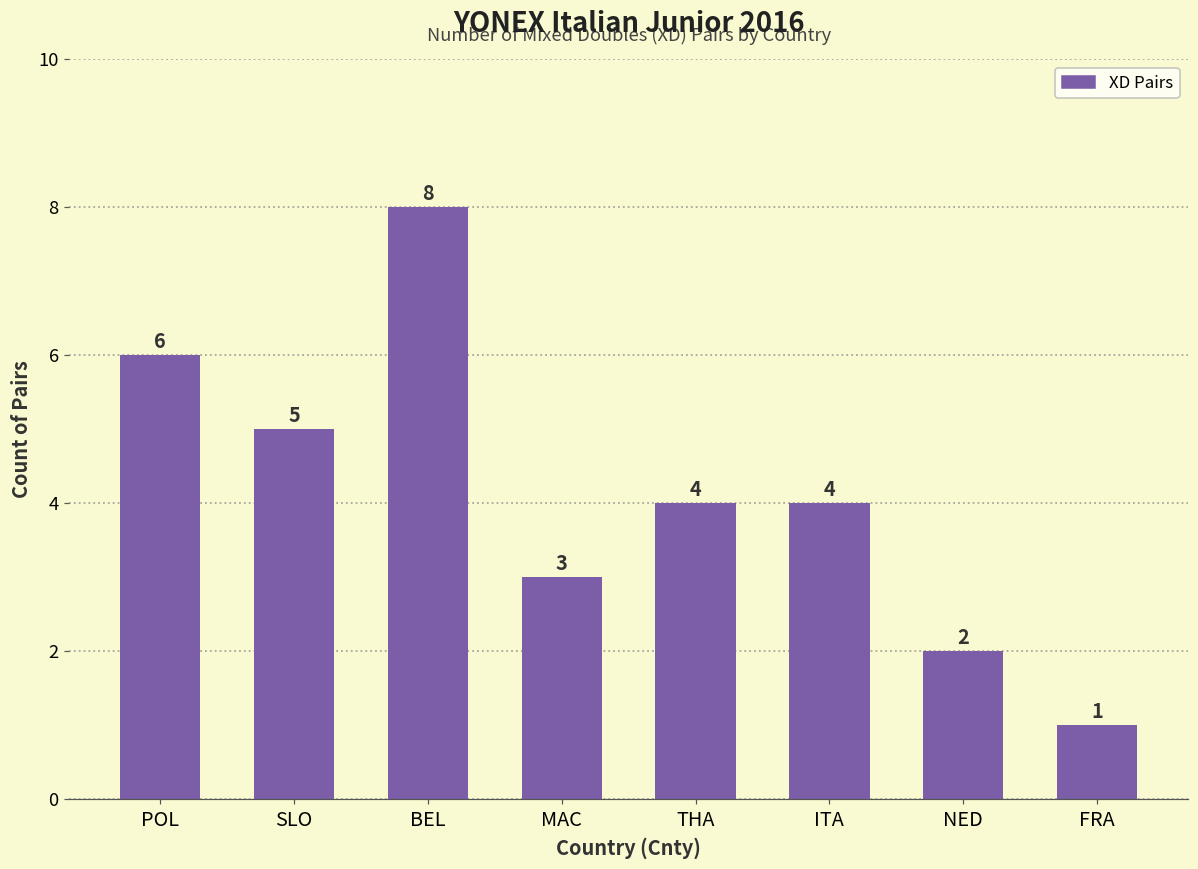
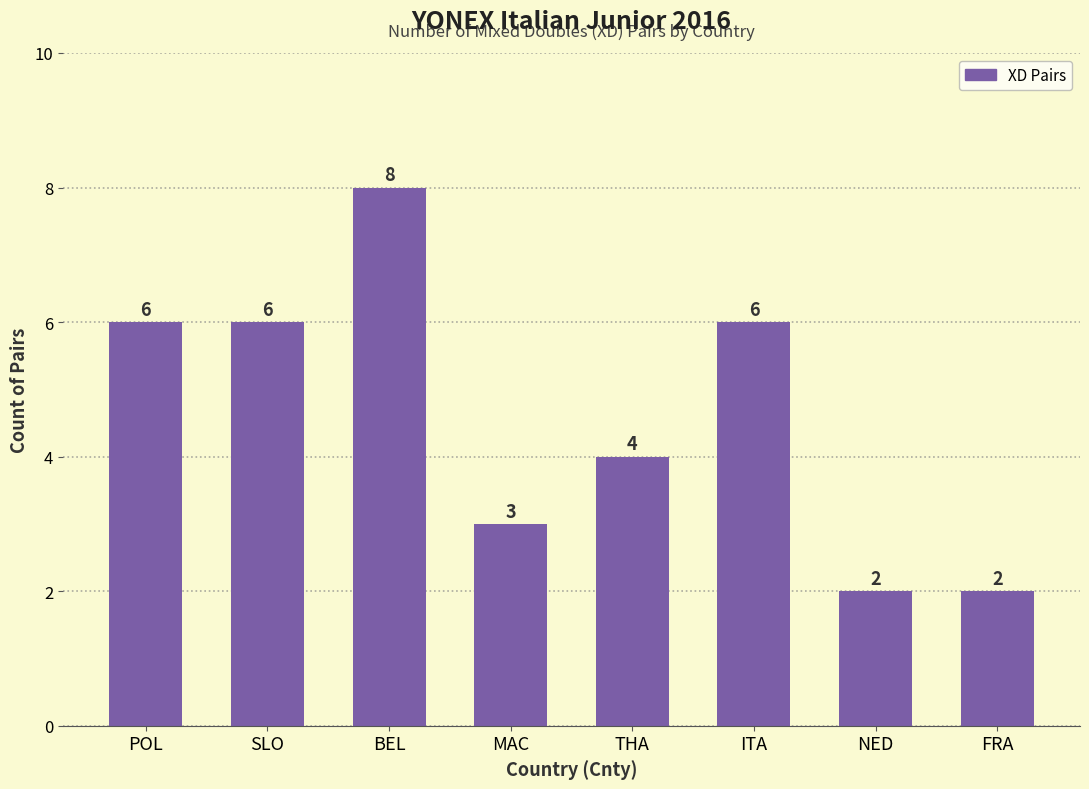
  {
    "POL": 6,
-   "SLO": 5,
+   "SLO": 6,
    "BEL": 8,
    "MAC": 3,
    "THA": 4,
-   "ITA": 4,
+   "ITA": 6,
    "NED": 2,
-   "FRA": 1
+   "FRA": 2
  }
